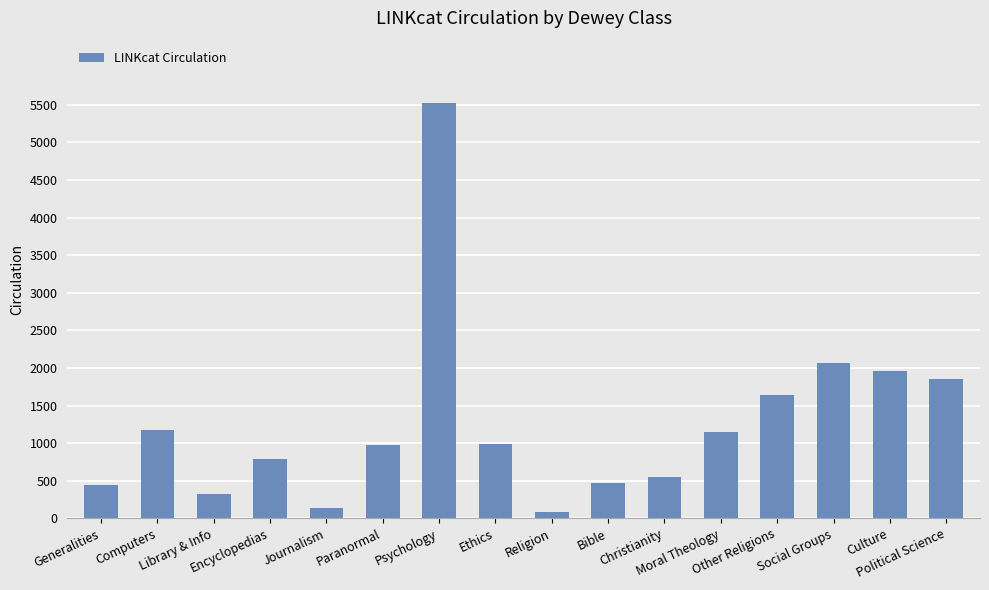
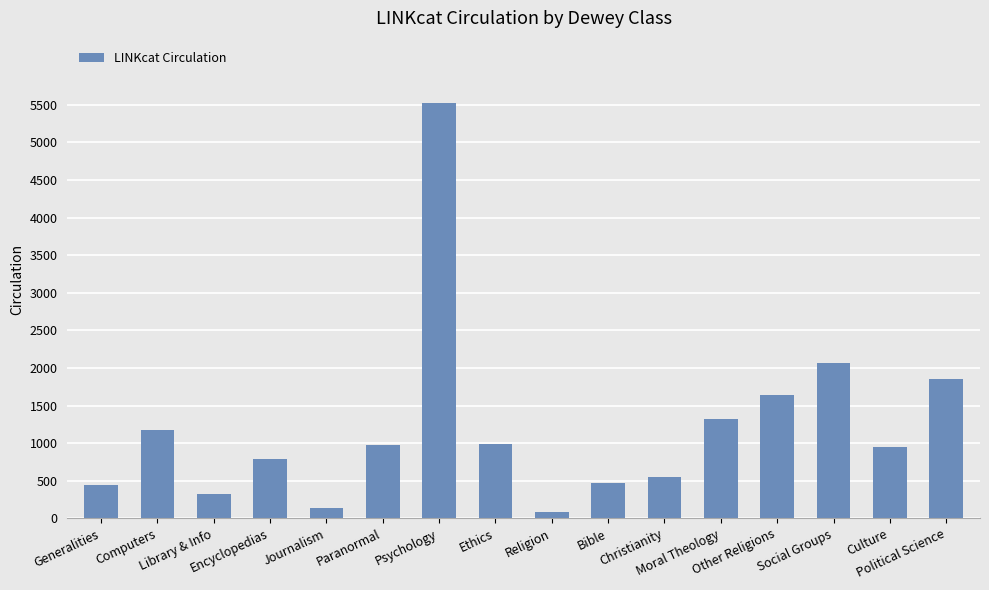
  {
    "Generalities": 400,
    "Computers": 1200,
    "Library & Info": 300,
    "Encyclopedias": 800,
    "Journalism": 100,
    "Paranormal": 1000,
    "Psychology": 5500,
    "Ethics": 1000,
    "Religion": 100,
    "Bible": 500,
    "Christianity": 500,
-   "Moral Theology": 1200,
+   "Moral Theology": 1300,
    "Other Religions": 1600,
    "Social Groups": 2100,
-   "Culture": 2000,
+   "Culture": 1000,
    "Political Science": 1800
  }
